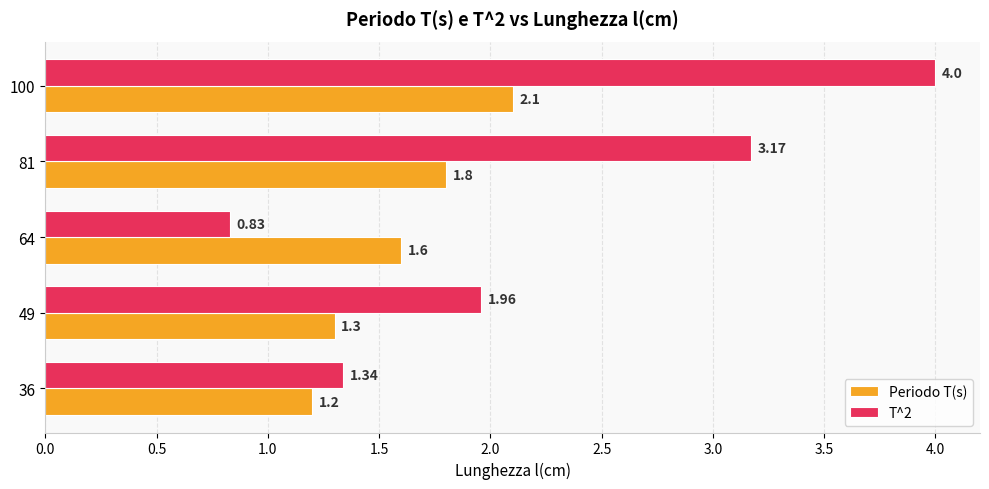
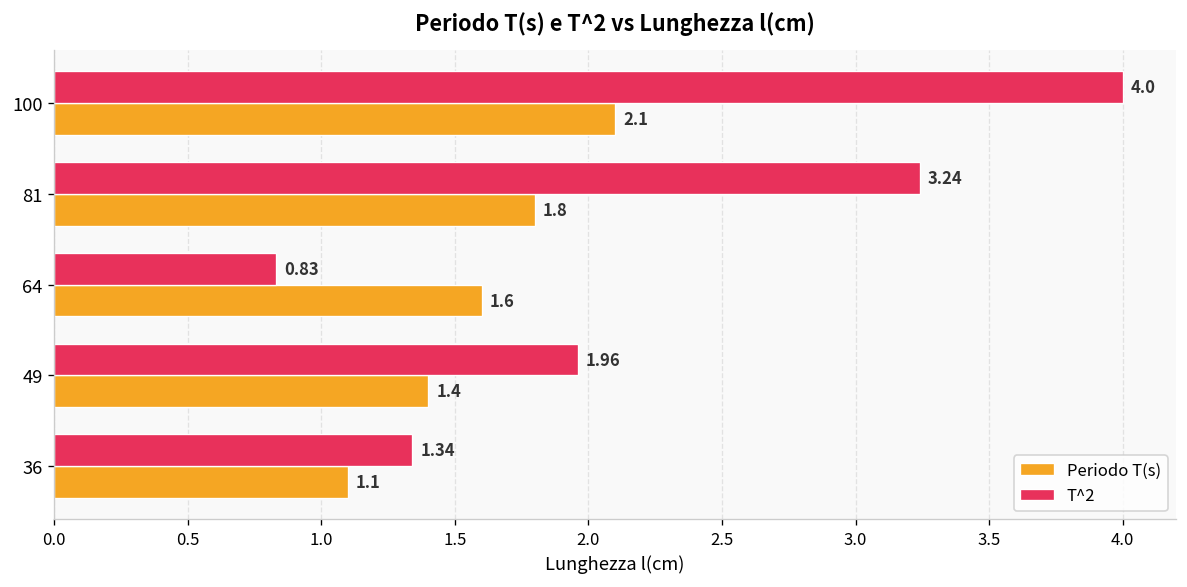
  {
    "Periodo T(s)": {
      "100": 2.1,
      "81": 1.8,
      "64": 1.6,
-     "49": 1.3,
-     "36": 1.2
+     "49": 1.4,
+     "36": 1.1
    },
    "T^2": {
      "100": 4.0,
-     "81": 3.17,
+     "81": 3.24,
      "64": 0.83,
      "49": 1.96,
      "36": 1.34
    }
  }
